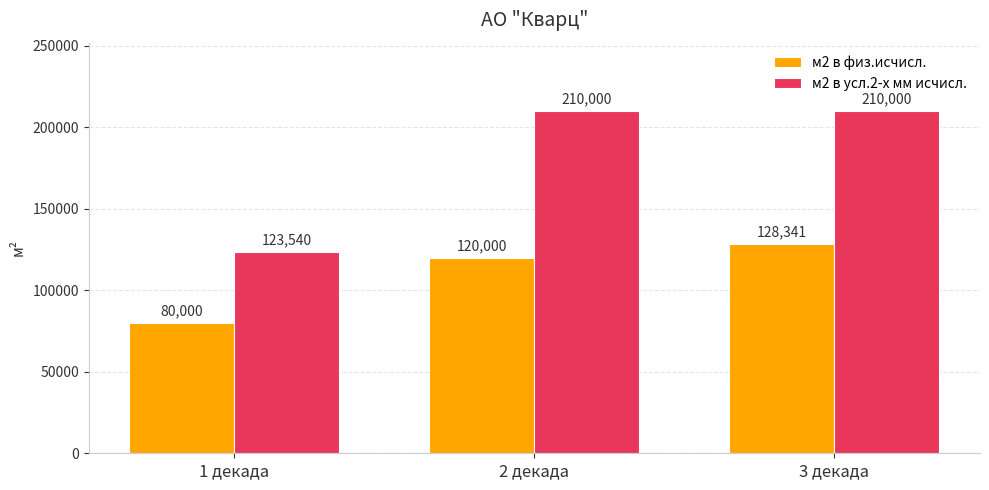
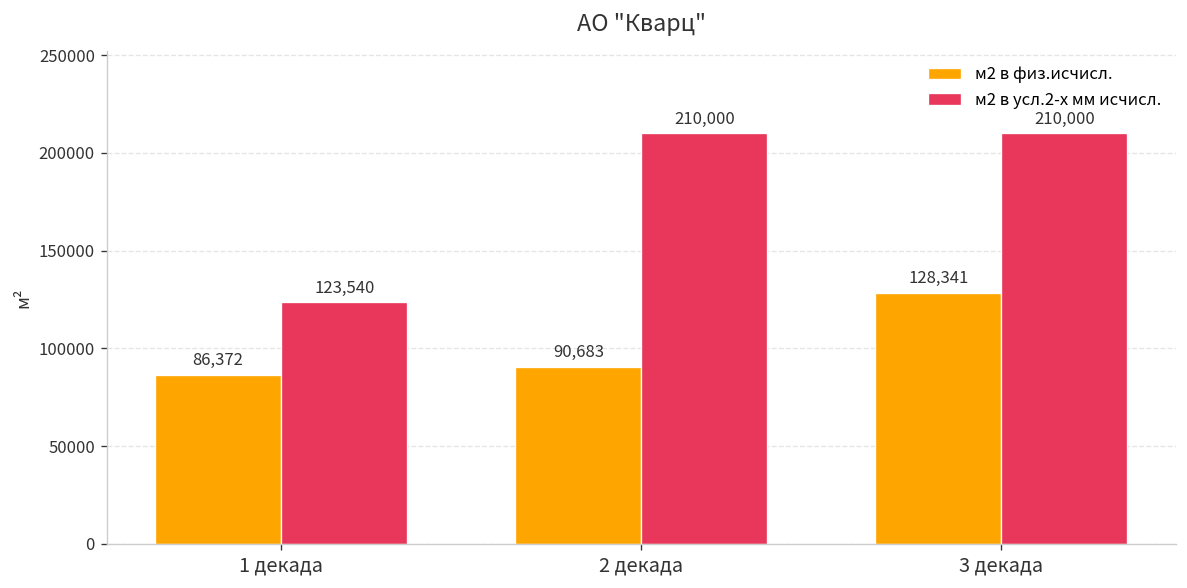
  {
    "м2 в физ.исчисл.": {
-     "1 декада": "80,000",
-     "2 декада": "120,000",
+     "1 декада": "86,372",
+     "2 декада": "90,683",
      "3 декада": "128,341"
    },
    "м2 в усл.2-х мм исчисл.": {
      "1 декада": "123,540",
      "2 декада": "210,000",
      "3 декада": "210,000"
    }
  }
